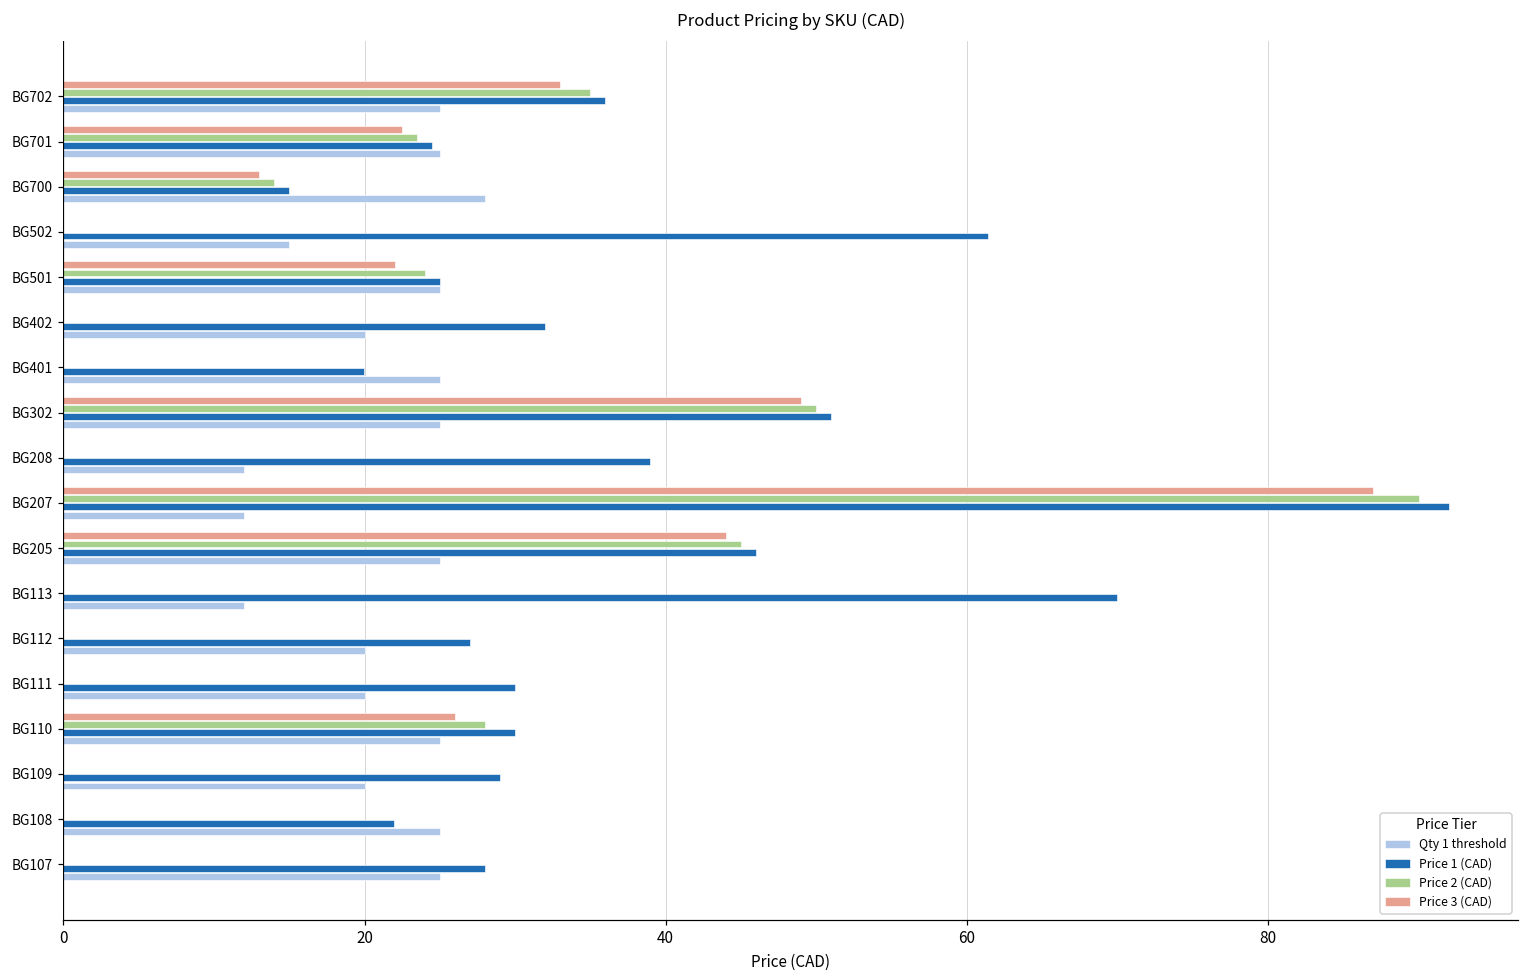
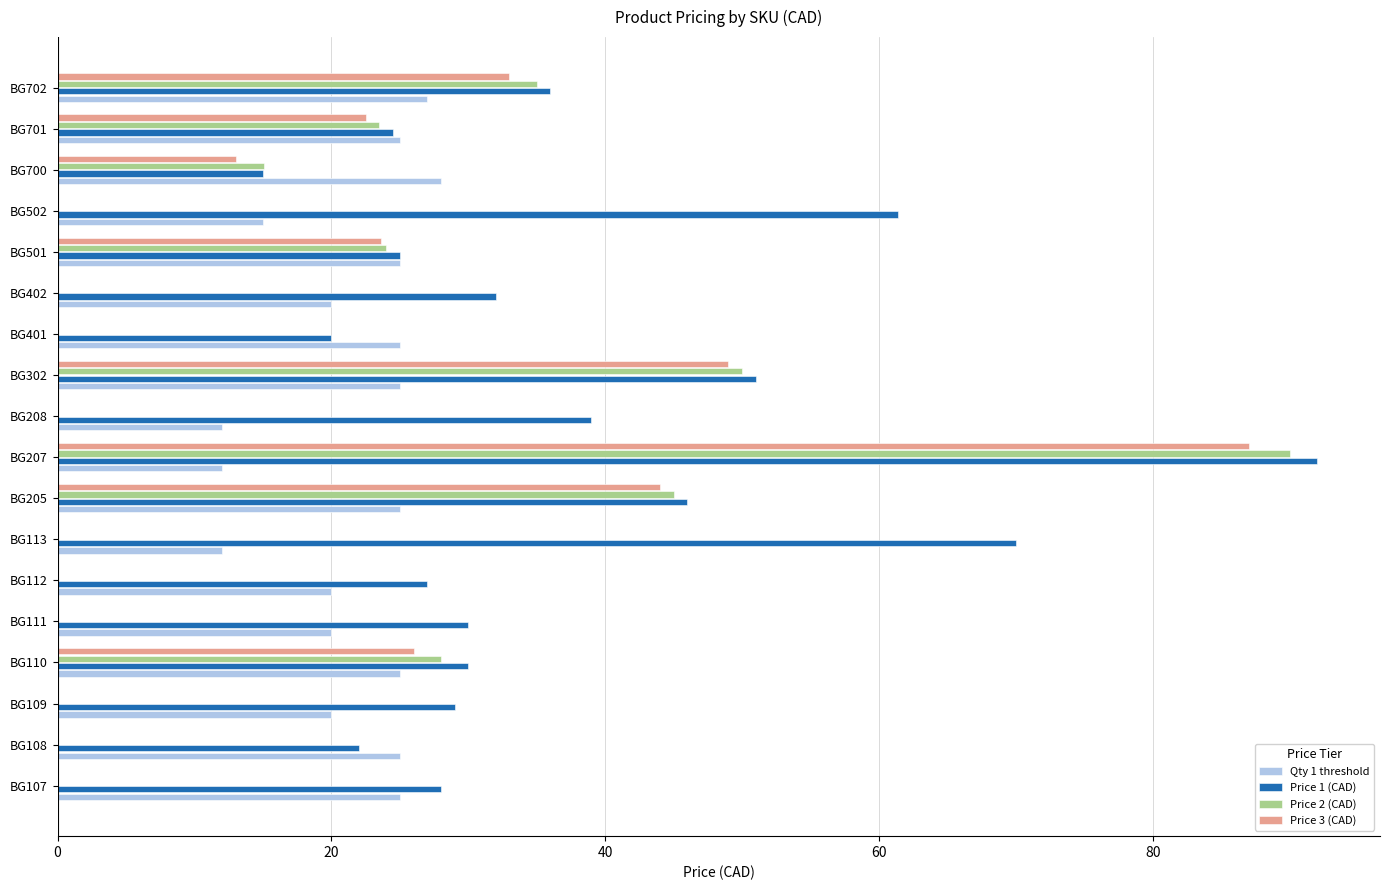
  {
    "Qty 1 threshold": {
-     "BG702": 25,
+     "BG702": 27,
      "BG701": 25,
      "BG700": 28,
      "BG502": 15,
      "BG501": 25,
      "BG402": 20,
      "BG401": 25,
      "BG302": 25,
      "BG208": 12,
      "BG207": 12,
      "BG205": 25,
      "BG113": 12,
      "BG112": 20,
      "BG111": 20,
      "BG110": 25,
      "BG109": 20,
      "BG108": 25,
      "BG107": 25
    },
    "Price 1 (CAD)": {
      "BG702": 36.0,
      "BG701": 24.5,
      "BG700": 15.0,
      "BG502": 61.4,
      "BG501": 25.0,
      "BG402": 32.0,
      "BG401": 20.0,
      "BG302": 51.0,
      "BG208": 39.0,
      "BG207": 92.0,
      "BG205": 46.0,
      "BG113": 70.0,
      "BG112": 27.0,
      "BG111": 30.0,
      "BG110": 30.0,
      "BG109": 29.0,
      "BG108": 22.0,
      "BG107": 28.0
    },
    "Price 2 (CAD)": {
      "BG702": 35.0,
      "BG701": 23.5,
-     "BG700": 14.0,
+     "BG700": 15.1,
      "BG502": 0.0,
      "BG501": 24.0,
      "BG402": 0.0,
      "BG401": 0.0,
      "BG302": 50.0,
      "BG208": 0.0,
      "BG207": 90.0,
      "BG205": 45.0,
      "BG113": 0.0,
      "BG112": 0.0,
      "BG111": 0.0,
      "BG110": 28.0,
      "BG109": 0.0,
      "BG108": 0.0,
      "BG107": 0.0
    },
    "Price 3 (CAD)": {
      "BG702": 33.0,
      "BG701": 22.5,
      "BG700": 13.0,
      "BG502": 0.0,
-     "BG501": 22.0,
+     "BG501": 23.6,
      "BG402": 0.0,
      "BG401": 0.0,
      "BG302": 49.0,
      "BG208": 0.0,
      "BG207": 87.0,
      "BG205": 44.0,
      "BG113": 0.0,
      "BG112": 0.0,
      "BG111": 0.0,
      "BG110": 26.0,
      "BG109": 0.0,
      "BG108": 0.0,
      "BG107": 0.0
    }
  }
